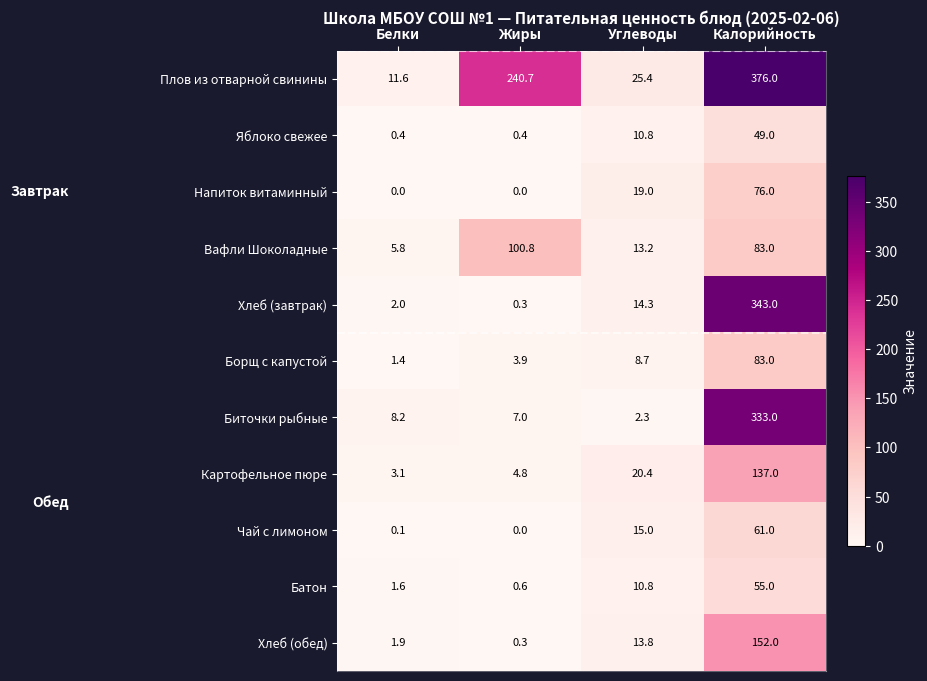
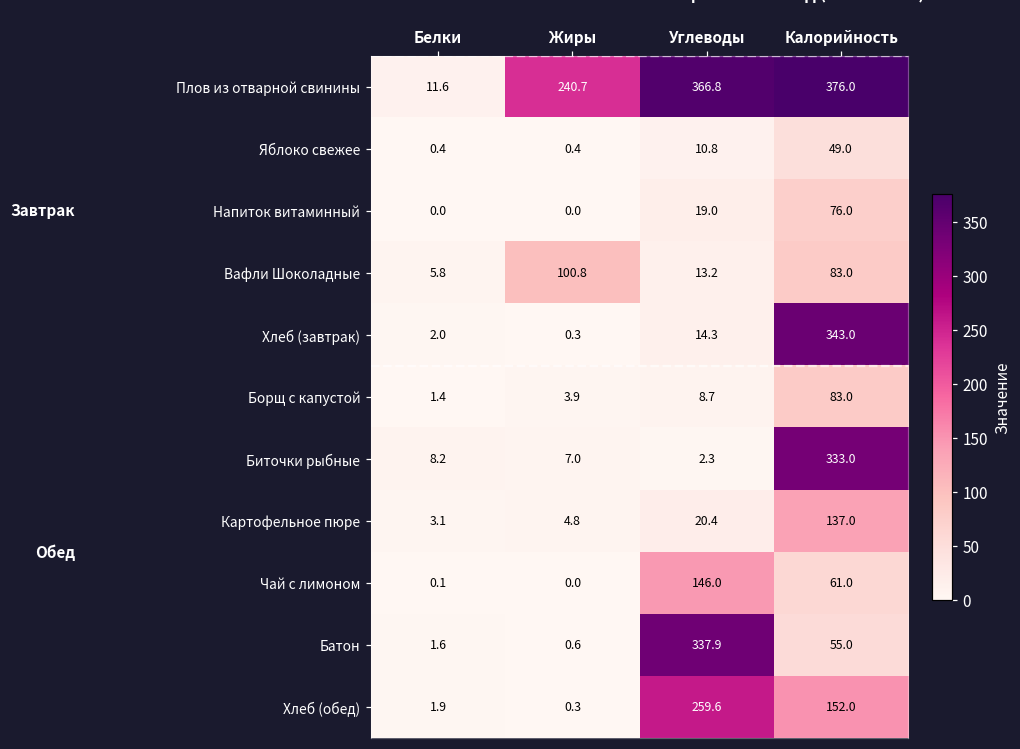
  {
    "Плов из отварной свинины": {
      "Белки": 11.6,
      "Жиры": 240.7,
-     "Углеводы": 25.4,
+     "Углеводы": 366.8,
      "Калорийность": 376.0
    },
    "Яблоко свежее": {
      "Белки": 0.4,
      "Жиры": 0.4,
      "Углеводы": 10.8,
      "Калорийность": 49.0
    },
    "Напиток витаминный": {
      "Белки": 0.0,
      "Жиры": 0.0,
      "Углеводы": 19.0,
      "Калорийность": 76.0
    },
    "Вафли Шоколадные": {
      "Белки": 5.8,
      "Жиры": 100.8,
      "Углеводы": 13.2,
      "Калорийность": 83.0
    },
    "Хлеб (завтрак)": {
      "Белки": 2.0,
      "Жиры": 0.3,
      "Углеводы": 14.3,
      "Калорийность": 343.0
    },
    "Борщ с капустой": {
      "Белки": 1.4,
      "Жиры": 3.9,
      "Углеводы": 8.7,
      "Калорийность": 83.0
    },
    "Биточки рыбные": {
      "Белки": 8.2,
      "Жиры": 7.0,
      "Углеводы": 2.3,
      "Калорийность": 333.0
    },
    "Картофельное пюре": {
      "Белки": 3.1,
      "Жиры": 4.8,
      "Углеводы": 20.4,
      "Калорийность": 137.0
    },
    "Чай с лимоном": {
      "Белки": 0.1,
      "Жиры": 0.0,
-     "Углеводы": 15.0,
+     "Углеводы": 146.0,
      "Калорийность": 61.0
    },
    "Батон": {
      "Белки": 1.6,
      "Жиры": 0.6,
-     "Углеводы": 10.8,
+     "Углеводы": 337.9,
      "Калорийность": 55.0
    },
    "Хлеб (обед)": {
      "Белки": 1.9,
      "Жиры": 0.3,
-     "Углеводы": 13.8,
+     "Углеводы": 259.6,
      "Калорийность": 152.0
    }
  }
